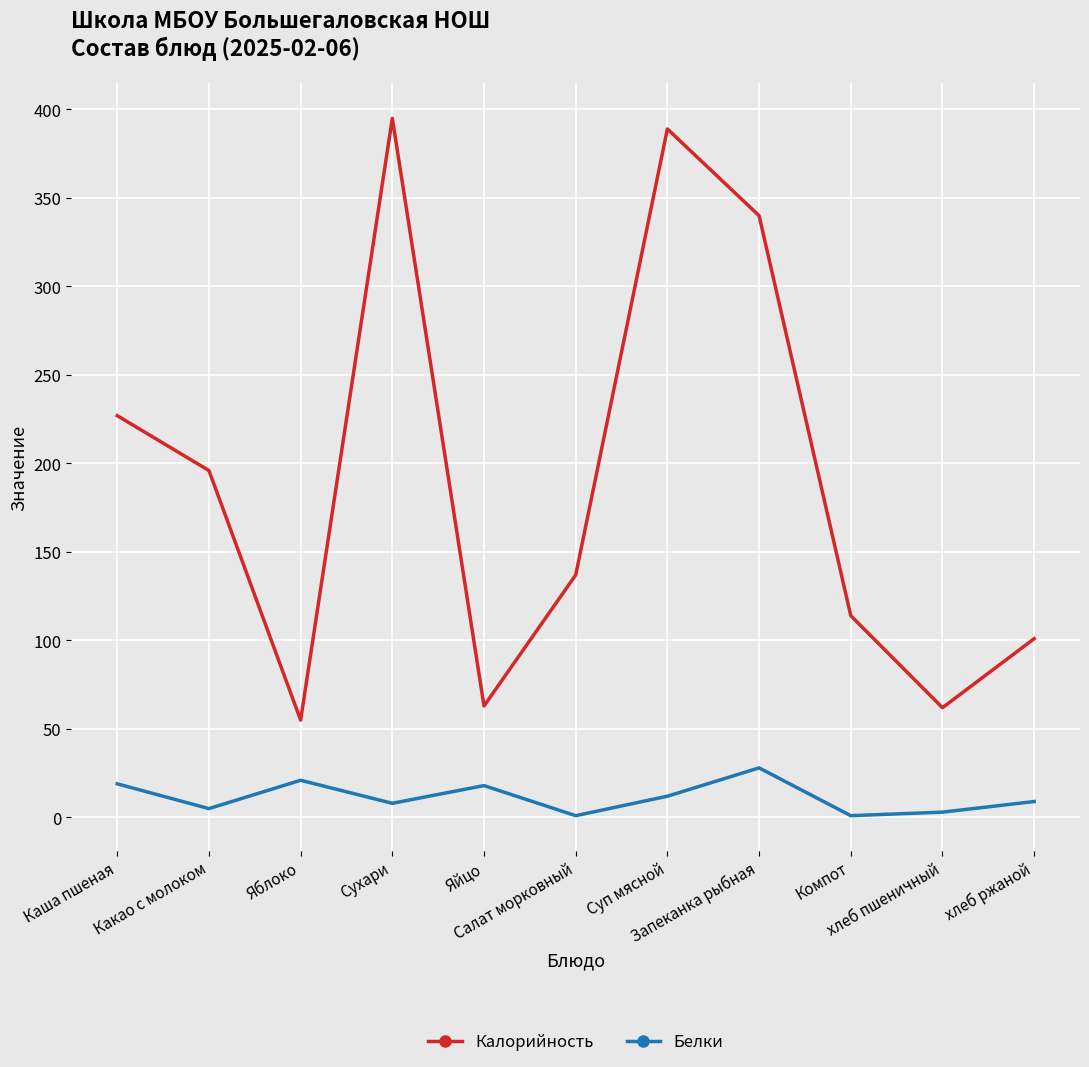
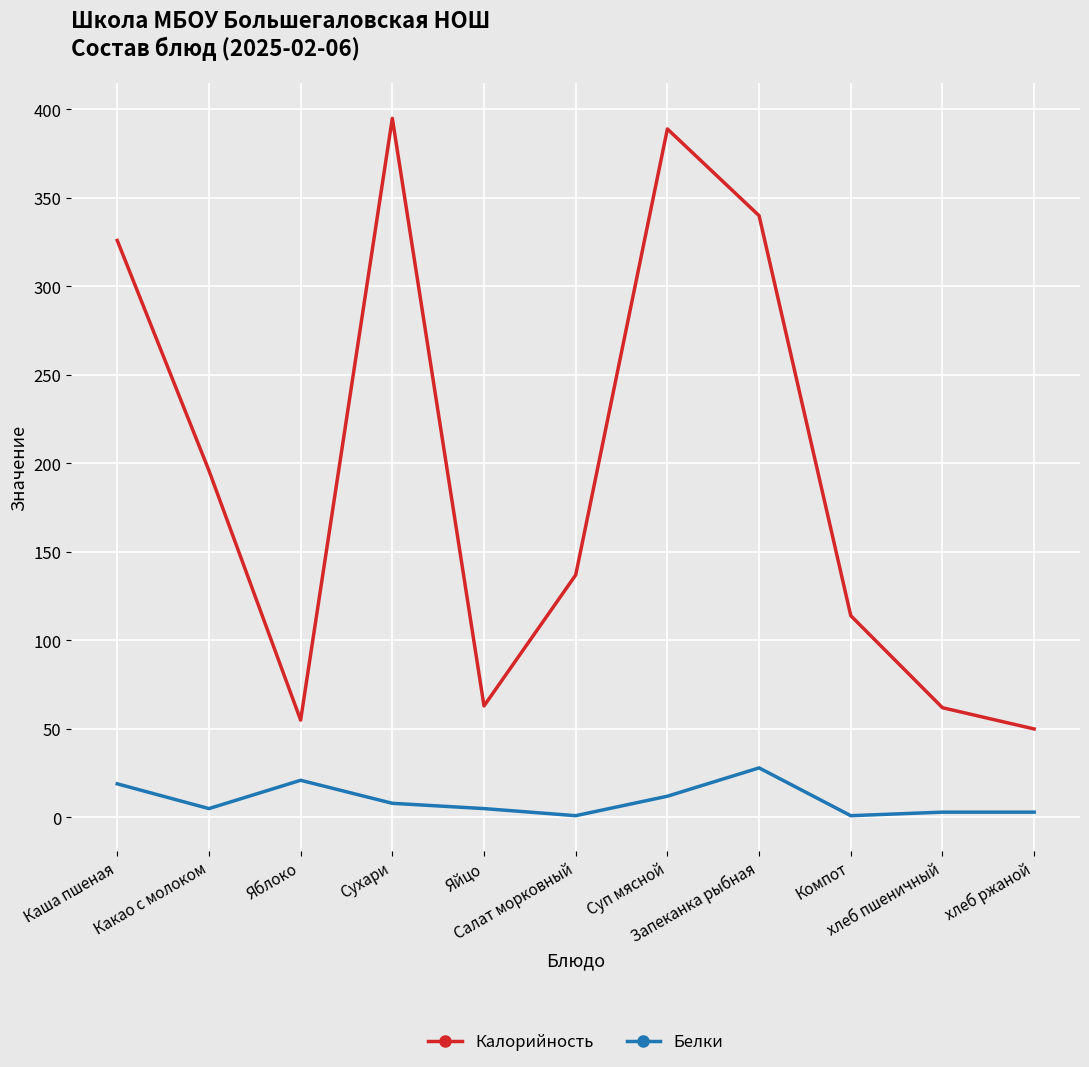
  {
    "Калорийность": {
-     "Каша пшеная": 227,
+     "Каша пшеная": 326,
      "Какао с молоком": 196,
      "Яблоко": 55,
      "Сухари": 395,
      "Яйцо": 63,
      "Салат морковный": 137,
      "Суп мясной": 389,
      "Запеканка рыбная": 340,
      "Компот": 114,
      "хлеб пшеничный": 62,
-     "хлеб ржаной": 101
+     "хлеб ржаной": 50
    },
    "Белки": {
      "Каша пшеная": 19,
      "Какао с молоком": 5,
      "Яблоко": 21,
      "Сухари": 8,
-     "Яйцо": 18,
+     "Яйцо": 5,
      "Салат морковный": 1,
      "Суп мясной": 12,
      "Запеканка рыбная": 28,
      "Компот": 1,
      "хлеб пшеничный": 3,
-     "хлеб ржаной": 9
+     "хлеб ржаной": 3
    }
  }
